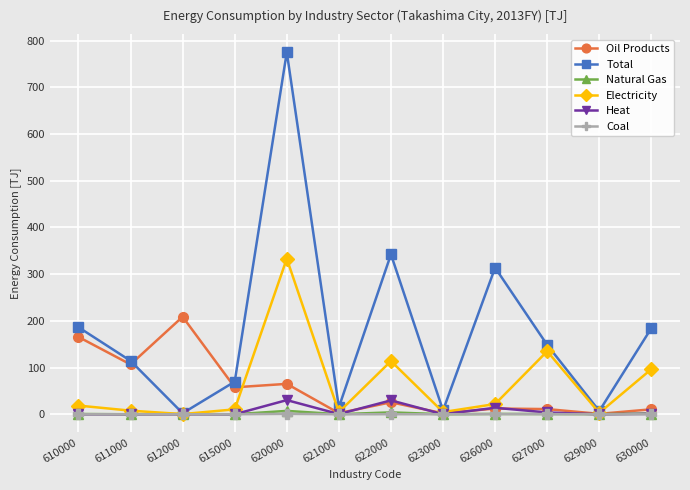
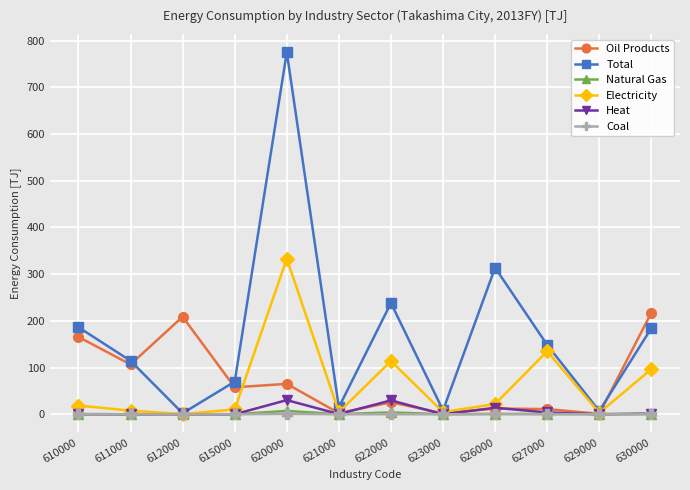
  {
    "Oil Products": {
      "610000": 170,
      "611000": 110,
      "612000": 210,
      "615000": 60,
      "620000": 70,
      "627000": 10,
-     "630000": 10
+     "630000": 220
    },
    "Total": {
      "610000": 190,
      "611000": 110,
      "615000": 70,
      "620000": 780,
      "621000": 20,
-     "622000": 340,
+     "622000": 240,
      "626000": 310,
      "627000": 150,
      "630000": 180
    },
    "Natural Gas": {
      "620000": 10
    },
    "Electricity": {
      "610000": 20,
      "611000": 10,
      "615000": 10,
      "620000": 330,
      "622000": 110,
      "626000": 20,
      "627000": 130,
      "630000": 100
    },
    "Heat": {
      "620000": 30
    },
    "Coal": {
      "620000": 0
    }
  }
